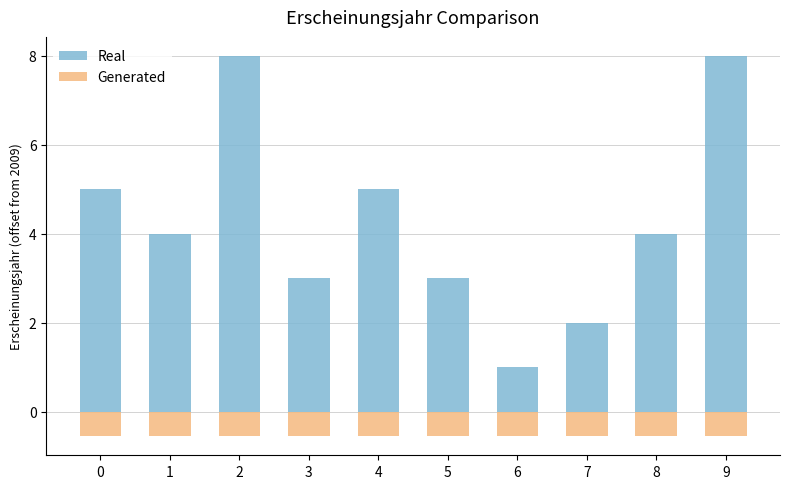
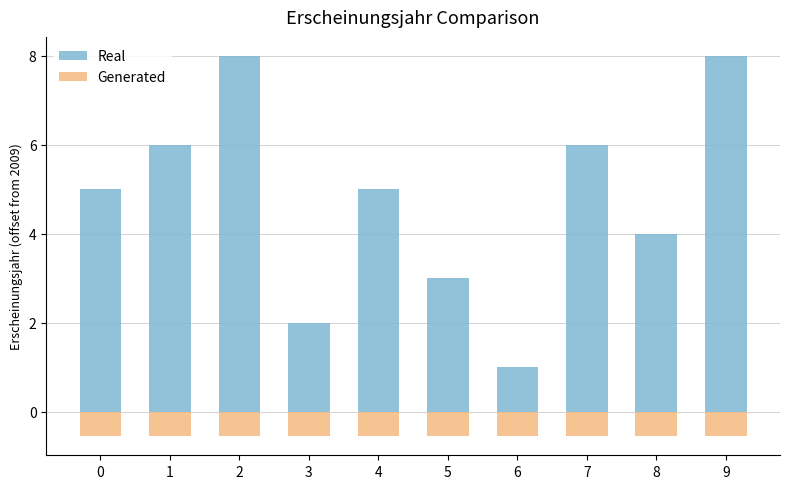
  {
    "Real": {
      "0": 5.0,
-     "1": 4.0,
+     "1": 6.0,
      "2": 8.0,
-     "3": 3.0,
+     "3": 2.0,
      "4": 5.0,
      "5": 3.0,
      "6": 1.0,
-     "7": 2.0,
+     "7": 6.0,
      "8": 4.0,
      "9": 8.0
    },
    "Generated": {
      "0": -0.6,
      "1": -0.6,
      "2": -0.6,
      "3": -0.6,
      "4": -0.6,
      "5": -0.6,
      "6": -0.6,
      "7": -0.6,
      "8": -0.6,
      "9": -0.6
    }
  }
